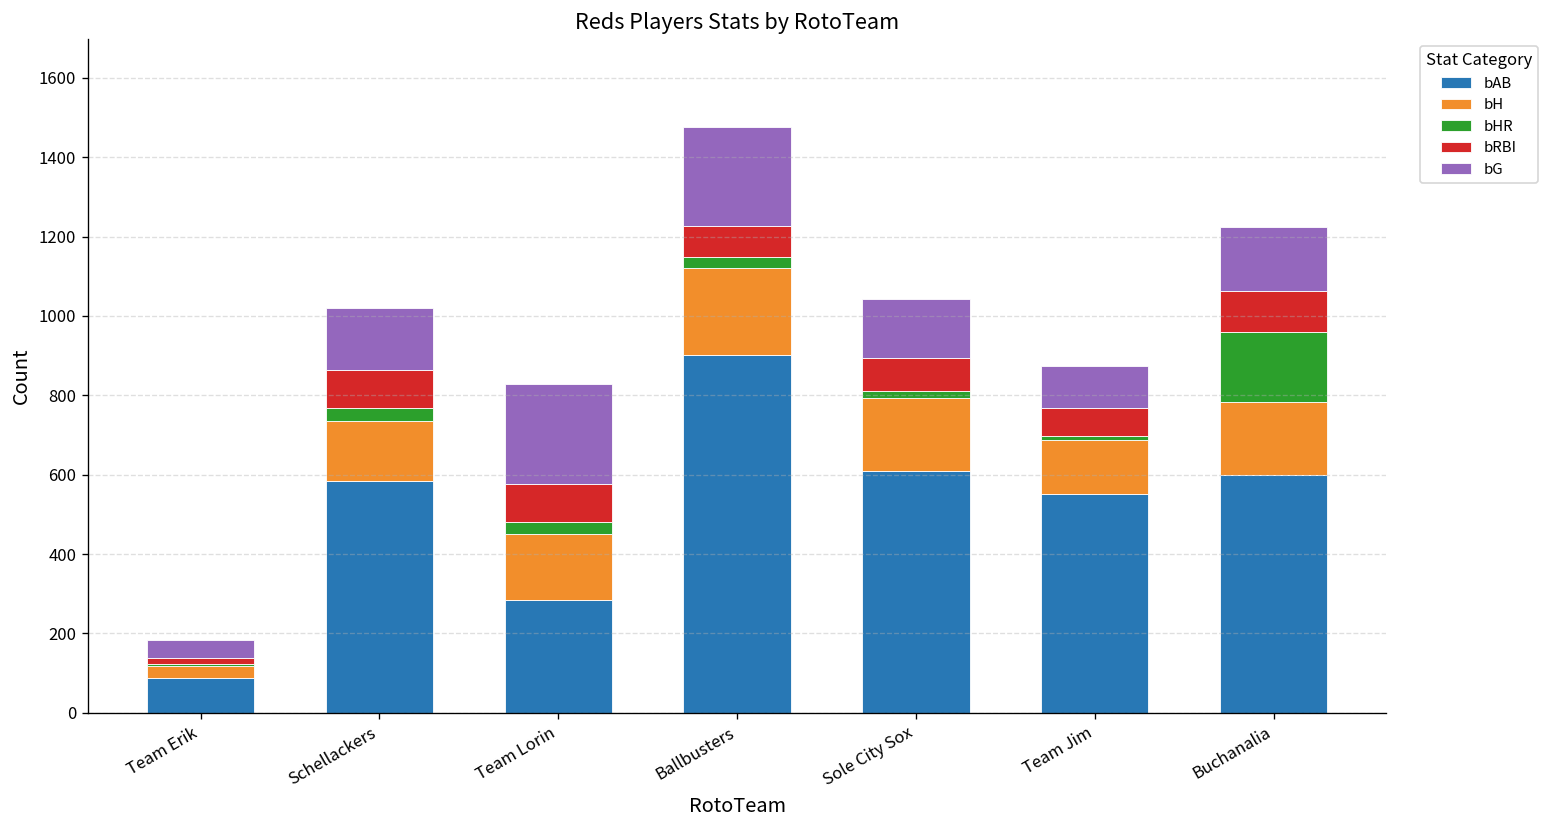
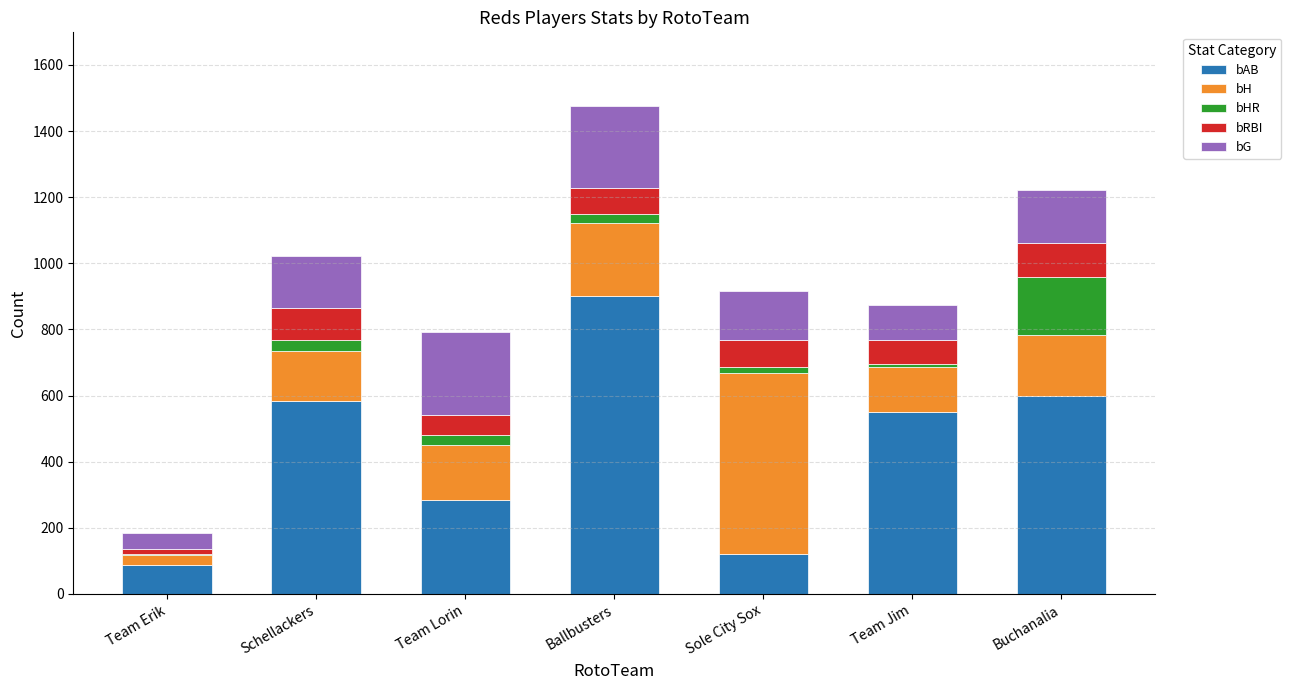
  {
    "bAB": {
      "Team Erik": 90,
      "Schellackers": 590,
      "Team Lorin": 280,
      "Ballbusters": 900,
-     "Sole City Sox": 610,
+     "Sole City Sox": 120,
      "Team Jim": 550,
      "Buchanalia": 600
    },
    "bH": {
      "Team Erik": 30,
      "Schellackers": 150,
      "Team Lorin": 170,
      "Ballbusters": 220,
-     "Sole City Sox": 180,
+     "Sole City Sox": 550,
      "Team Jim": 140,
      "Buchanalia": 190
    },
    "bHR": {
      "Schellackers": 30,
      "Team Lorin": 30,
      "Ballbusters": 30,
      "Sole City Sox": 20,
      "Team Jim": 10,
      "Buchanalia": 180
    },
    "bRBI": {
      "Team Erik": 20,
      "Schellackers": 100,
-     "Team Lorin": 100,
+     "Team Lorin": 60,
      "Ballbusters": 80,
      "Sole City Sox": 80,
      "Team Jim": 70,
      "Buchanalia": 100
    },
    "bG": {
      "Team Erik": 50,
      "Schellackers": 160,
      "Team Lorin": 250,
      "Ballbusters": 250,
      "Sole City Sox": 150,
      "Team Jim": 110,
      "Buchanalia": 160
    }
  }
